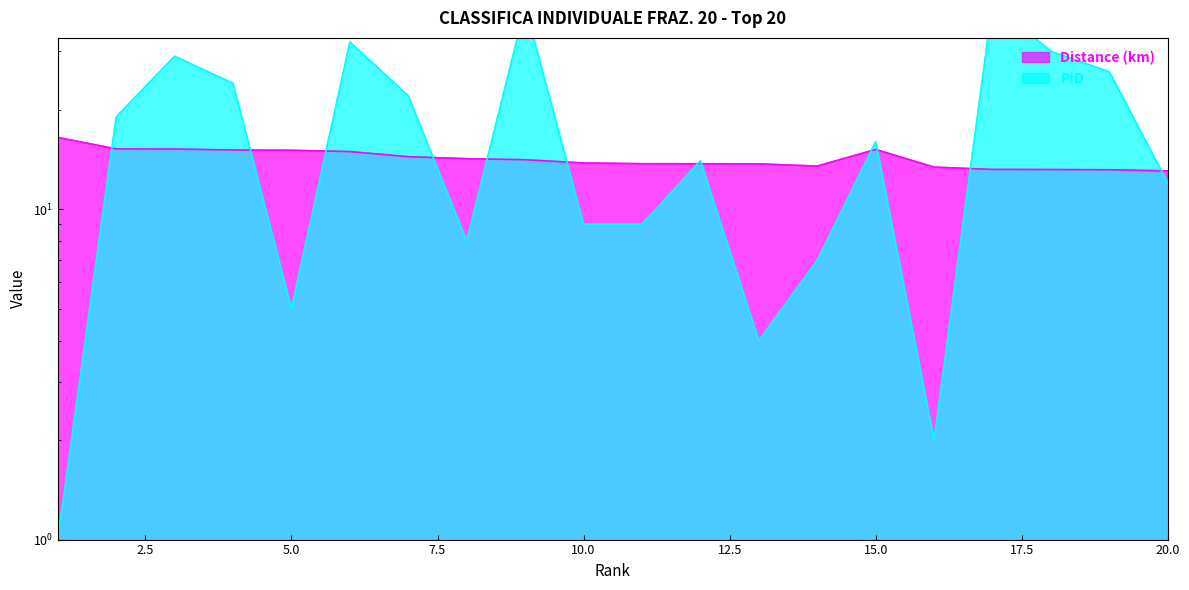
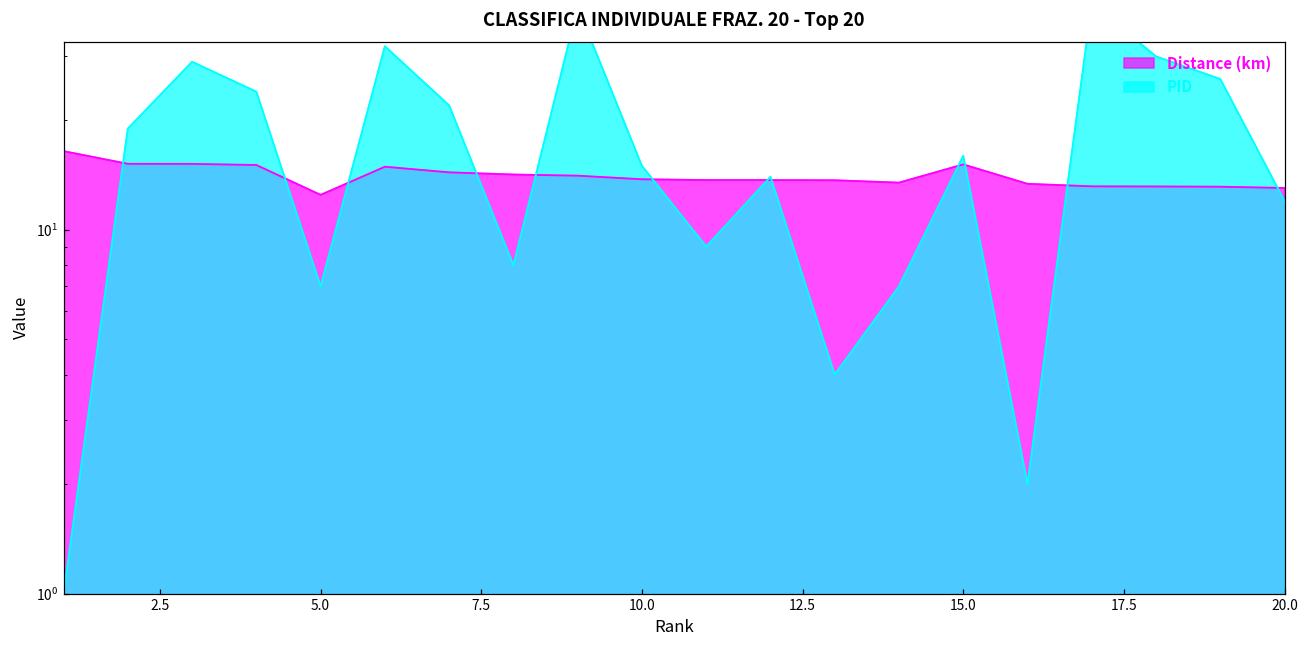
  {
    "Distance (km)": {
-     "5.0": 15,
+     "5.0": 12.5,
      "10.0": 13.8,
      "15.0": 15,
      "20.0": 13.0
    },
    "PID": {
-     "5.0": 5,
-     "10.0": 9,
+     "5.0": 7,
+     "10.0": 15,
      "15.0": 16,
      "20.0": 12
    }
  }
